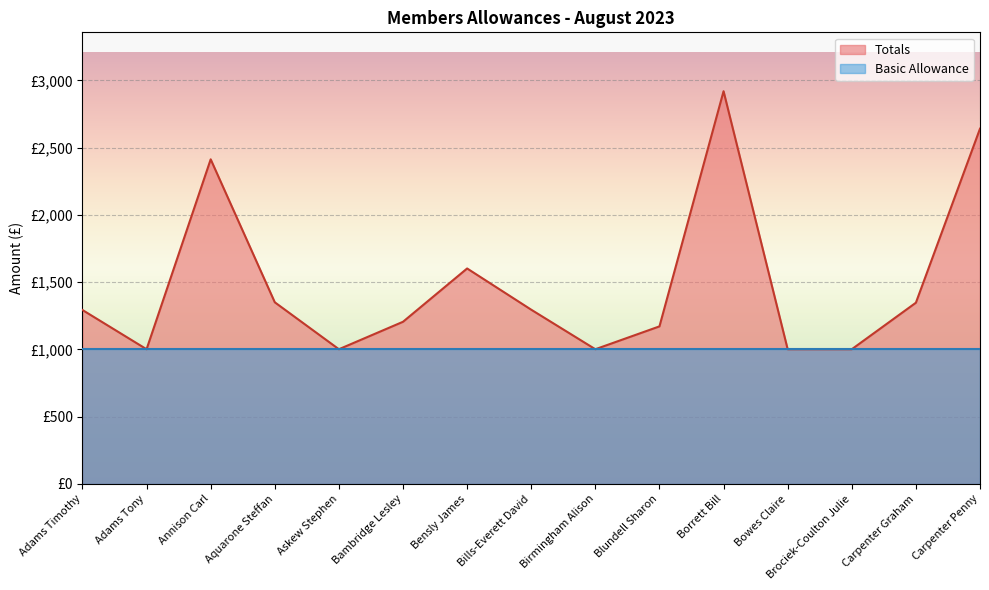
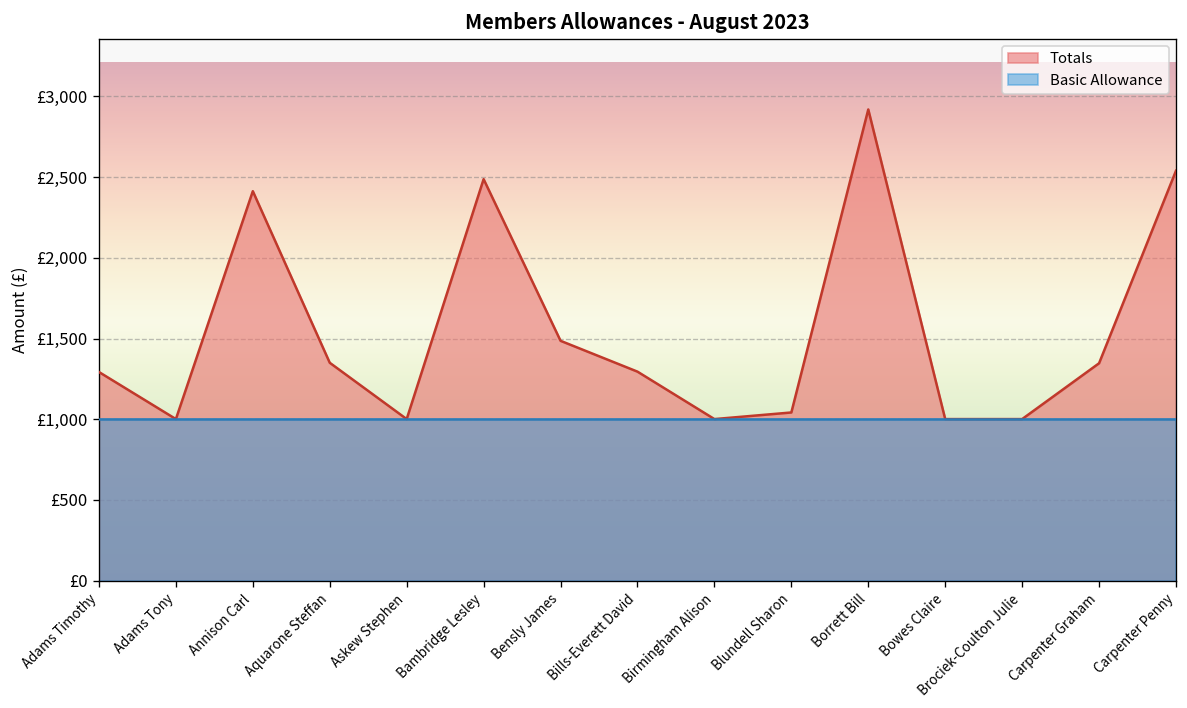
  {
    "Totals": {
      "Adams Timothy": "£1,290",
      "Annison Carl": "£2,410",
      "Aquarone Steffan": "£1,350",
-     "Bambridge Lesley": "£1,210",
-     "Bensly James": "£1,600",
+     "Bambridge Lesley": "£2,490",
+     "Bensly James": "£1,490",
      "Bills-Everett David": "£1,290",
-     "Blundell Sharon": "£1,170",
+     "Blundell Sharon": "£1,040",
      "Borrett Bill": "£2,920",
      "Carpenter Graham": "£1,350",
-     "Carpenter Penny": "£2,640"
+     "Carpenter Penny": "£2,540"
    },
    "Basic Allowance": {
      "Adams Timothy": "£1,000",
      "Annison Carl": "£1,000",
      "Aquarone Steffan": "£1,000",
      "Bambridge Lesley": "£1,000",
      "Bensly James": "£1,000",
      "Bills-Everett David": "£1,000",
      "Blundell Sharon": "£1,000",
      "Borrett Bill": "£1,000",
      "Carpenter Graham": "£1,000",
      "Carpenter Penny": "£1,000"
    }
  }
